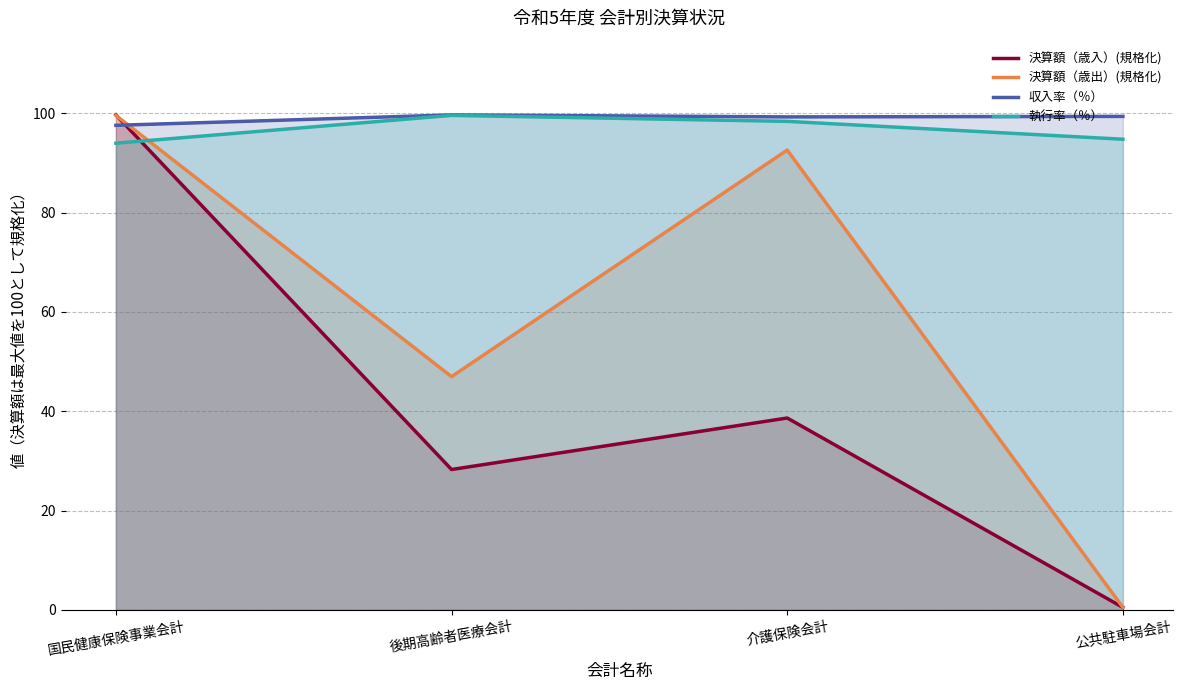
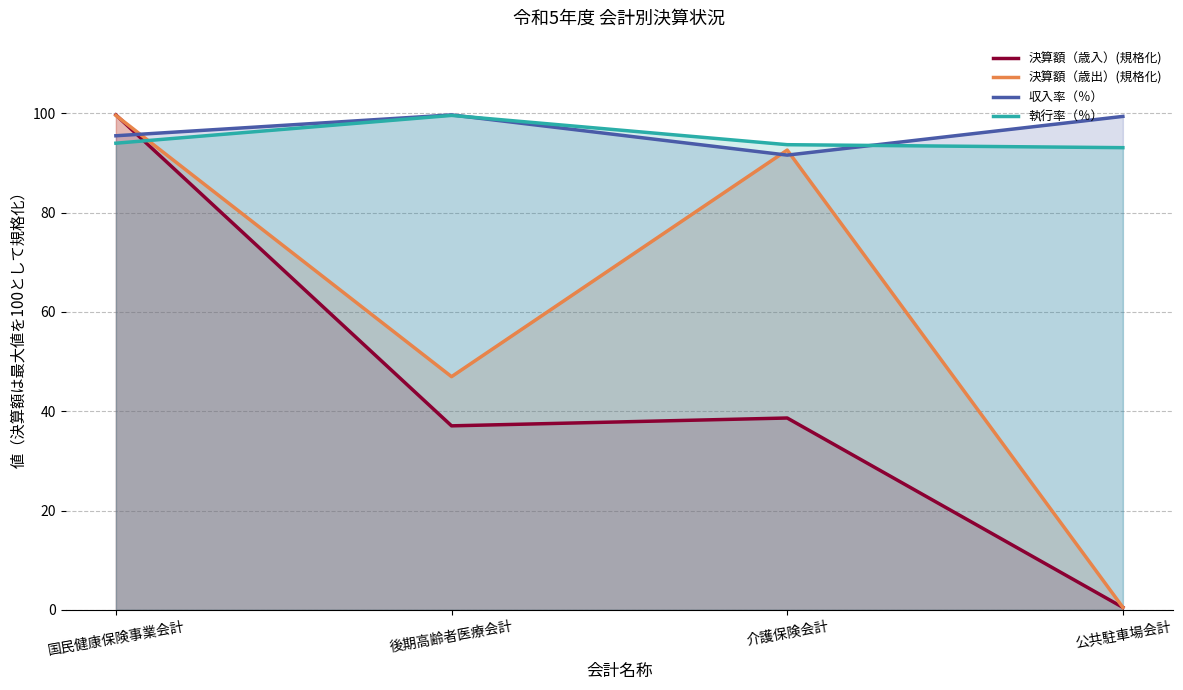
  {
    "決算額（歳入）(規格化)": {
-     "後期高齢者医療会計": 28,
+     "後期高齢者医療会計": 37,
      "介護保険会計": 39
    },
    "決算額（歳出）(規格化)": {
      "後期高齢者医療会計": 47,
      "介護保険会計": 93
    },
    "収入率（％）": {
-     "国民健康保険事業会計": 98,
-     "介護保険会計": 99,
+     "国民健康保険事業会計": 96,
+     "介護保険会計": 92,
      "公共駐車場会計": 99
    },
    "執行率（％）": {
      "国民健康保険事業会計": 94,
-     "介護保険会計": 98,
-     "公共駐車場会計": 95
+     "介護保険会計": 94,
+     "公共駐車場会計": 93
    }
  }
